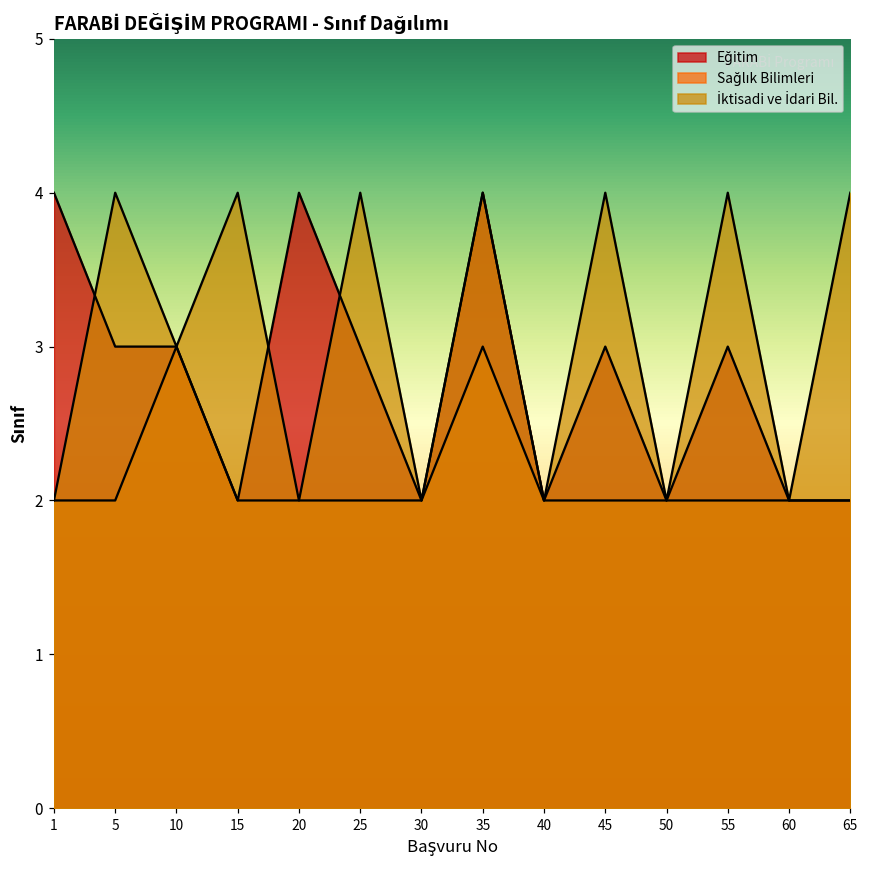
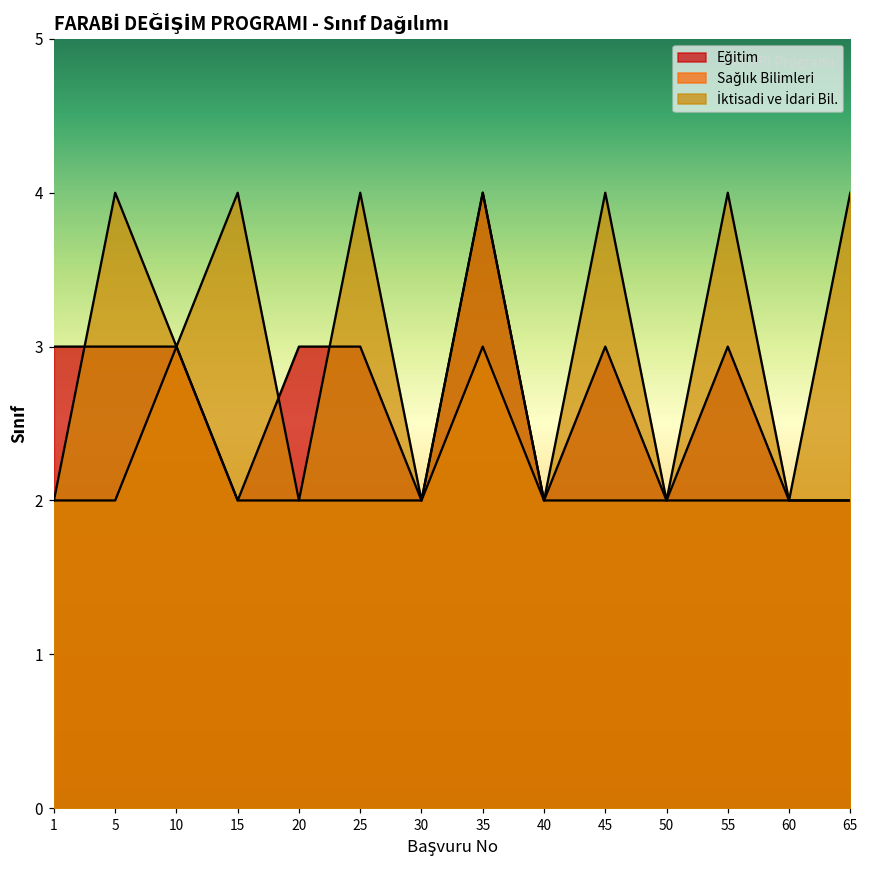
  {
    "Eğitim": {
-     "1": 4,
+     "1": 3,
      "5": 3,
-     "20": 4,
+     "20": 3,
      "25": 3,
      "45": 3,
      "55": 3
    },
    "Sağlık Bilimleri": {
      "5": 2,
      "25": 2,
      "35": 3,
      "45": 2,
      "55": 2
    },
    "İktisadi ve İdari Bil.": {
      "5": 4,
      "15": 4,
      "25": 4,
      "45": 4,
      "55": 4,
      "65": 4
    }
  }
